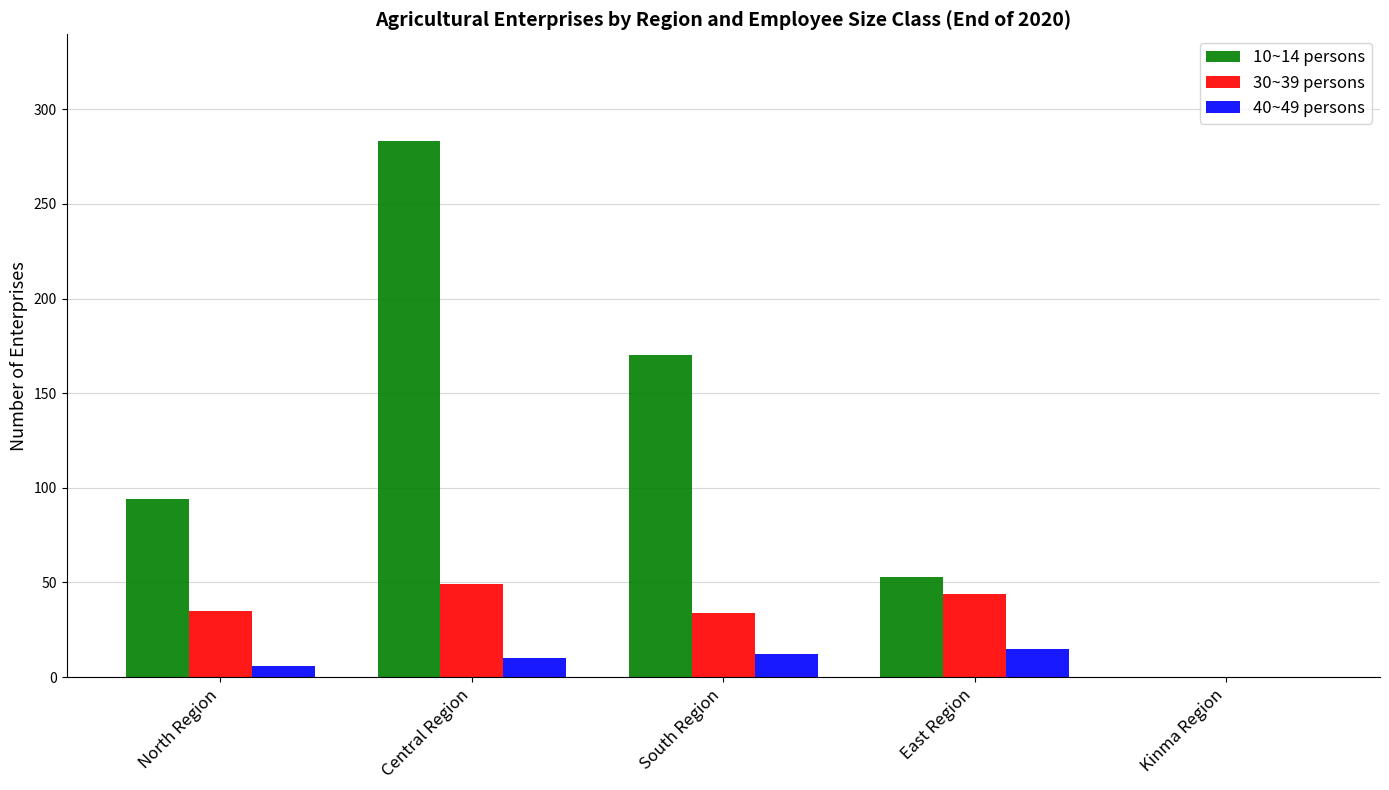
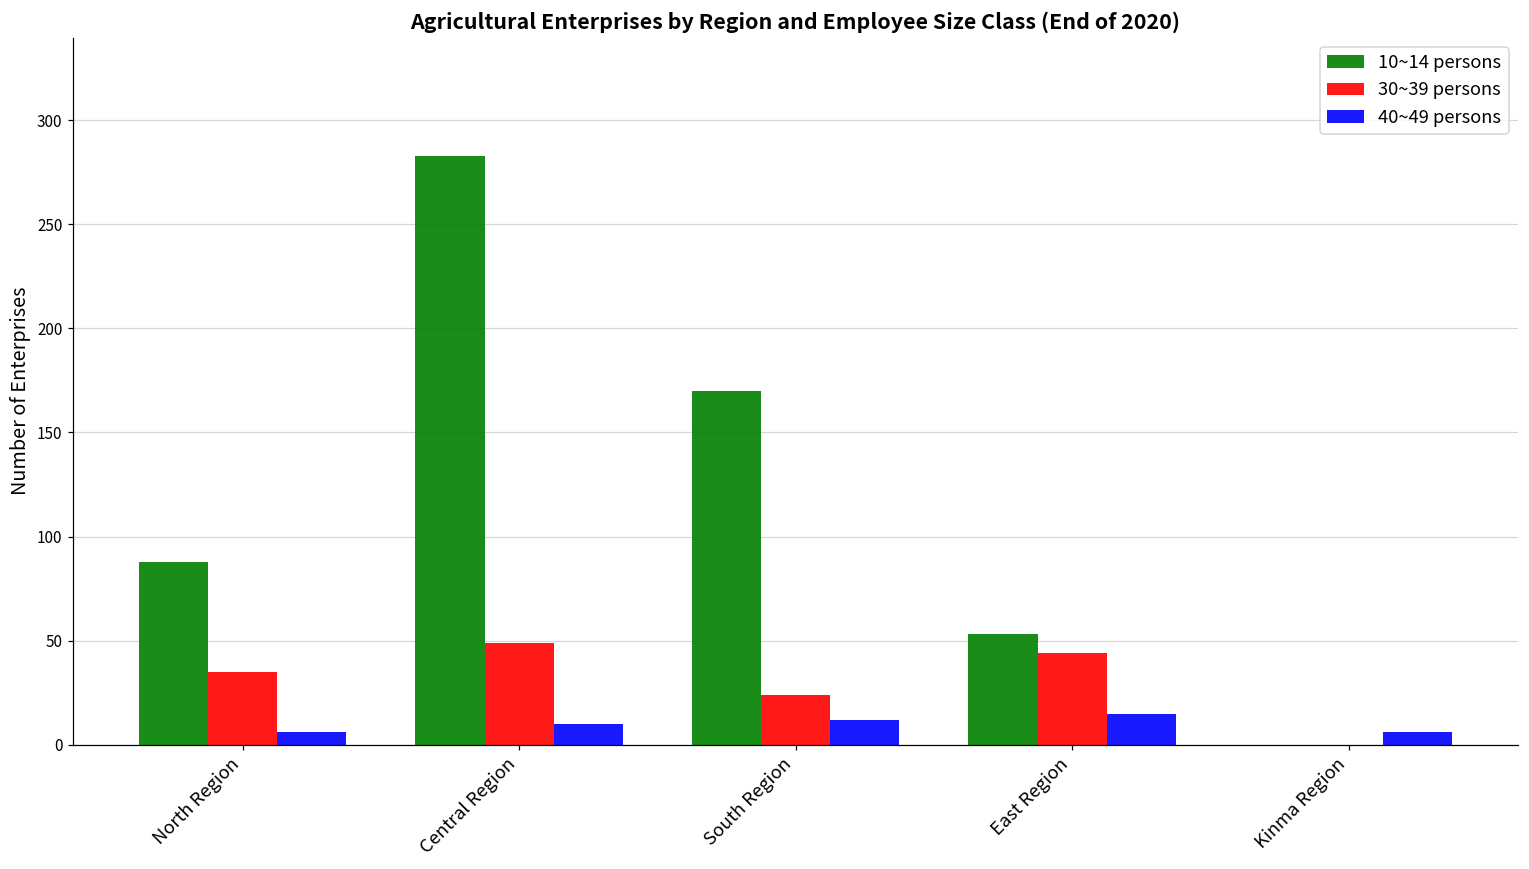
  {
    "10~14 persons": {
-     "North Region": 94,
+     "North Region": 88,
      "Central Region": 283,
      "South Region": 170,
      "East Region": 53,
      "Kinma Region": 0
    },
    "30~39 persons": {
      "North Region": 35,
      "Central Region": 49,
-     "South Region": 34,
+     "South Region": 24,
      "East Region": 44,
      "Kinma Region": 0
    },
    "40~49 persons": {
      "North Region": 6,
      "Central Region": 10,
      "South Region": 12,
      "East Region": 15,
-     "Kinma Region": 0
+     "Kinma Region": 6
    }
  }
